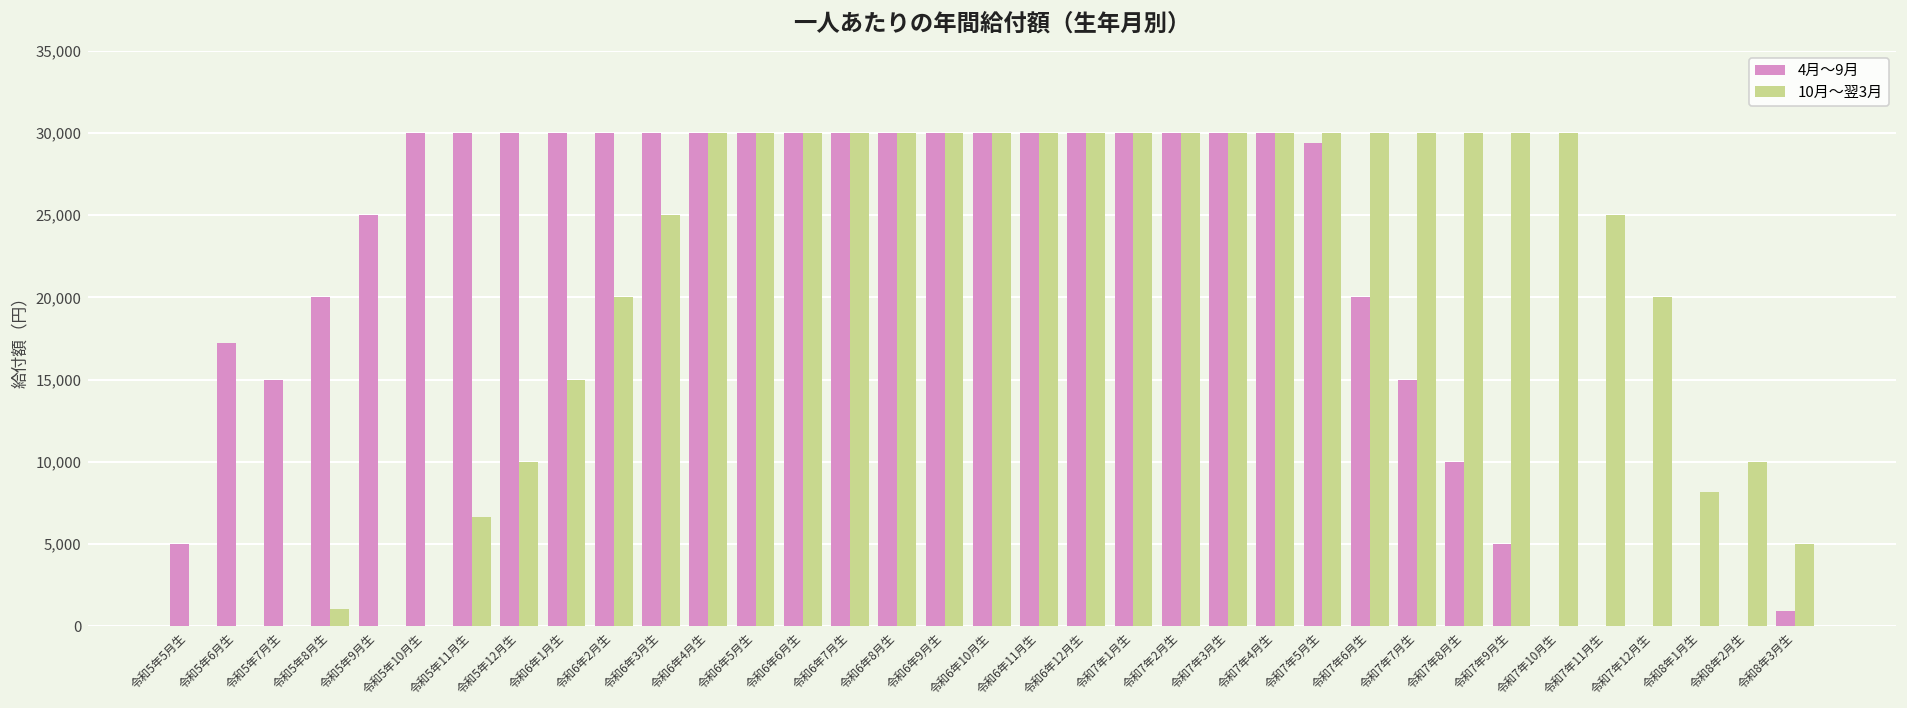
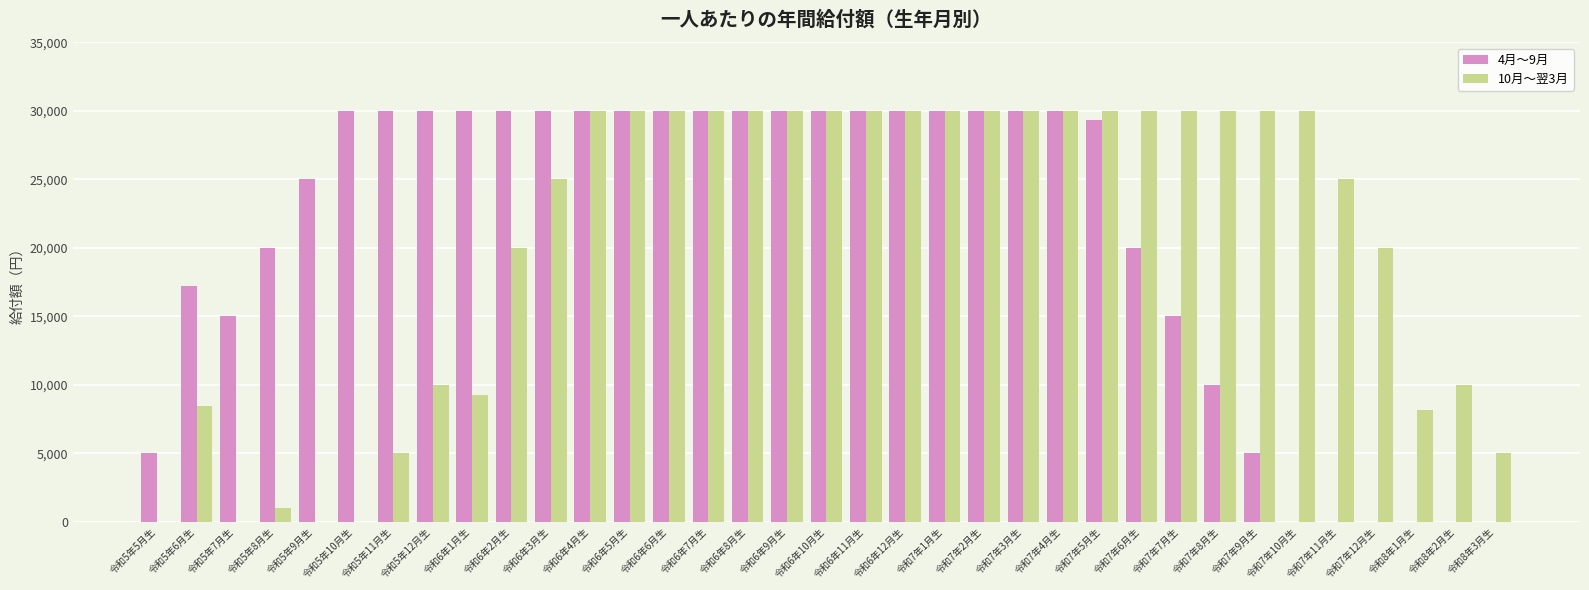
  {
    "4月～9月": {
      "令和5年5月生": "5,000",
      "令和5年6月生": "17,200",
      "令和5年7月生": "15,000",
      "令和5年8月生": "20,000",
      "令和5年9月生": "25,000",
      "令和5年10月生": "30,000",
      "令和5年11月生": "30,000",
      "令和5年12月生": "30,000",
      "令和6年1月生": "30,000",
      "令和6年2月生": "30,000",
      "令和6年3月生": "30,000",
      "令和6年4月生": "30,000",
      "令和6年5月生": "30,000",
      "令和6年6月生": "30,000",
      "令和6年7月生": "30,000",
      "令和6年8月生": "30,000",
      "令和6年9月生": "30,000",
      "令和6年10月生": "30,000",
      "令和6年11月生": "30,000",
      "令和6年12月生": "30,000",
      "令和7年1月生": "30,000",
      "令和7年2月生": "30,000",
      "令和7年3月生": "30,000",
      "令和7年4月生": "30,000",
      "令和7年5月生": "29,400",
      "令和7年6月生": "20,000",
      "令和7年7月生": "15,000",
      "令和7年8月生": "10,000",
      "令和7年9月生": "5,000",
      "令和7年10月生": "0",
      "令和7年11月生": "0",
      "令和7年12月生": "0",
      "令和8年1月生": "0",
      "令和8年2月生": "0",
-     "令和8年3月生": "1,000"
+     "令和8年3月生": "0"
    },
    "10月～翌3月": {
      "令和5年5月生": "0",
-     "令和5年6月生": "0",
+     "令和5年6月生": "8,400",
      "令和5年7月生": "0",
      "令和5年8月生": "1,000",
      "令和5年9月生": "0",
      "令和5年10月生": "0",
-     "令和5年11月生": "6,600",
+     "令和5年11月生": "5,000",
      "令和5年12月生": "10,000",
-     "令和6年1月生": "15,000",
+     "令和6年1月生": "9,300",
      "令和6年2月生": "20,000",
      "令和6年3月生": "25,000",
      "令和6年4月生": "30,000",
      "令和6年5月生": "30,000",
      "令和6年6月生": "30,000",
      "令和6年7月生": "30,000",
      "令和6年8月生": "30,000",
      "令和6年9月生": "30,000",
      "令和6年10月生": "30,000",
      "令和6年11月生": "30,000",
      "令和6年12月生": "30,000",
      "令和7年1月生": "30,000",
      "令和7年2月生": "30,000",
      "令和7年3月生": "30,000",
      "令和7年4月生": "30,000",
      "令和7年5月生": "30,000",
      "令和7年6月生": "30,000",
      "令和7年7月生": "30,000",
      "令和7年8月生": "30,000",
      "令和7年9月生": "30,000",
      "令和7年10月生": "30,000",
      "令和7年11月生": "25,000",
      "令和7年12月生": "20,000",
      "令和8年1月生": "8,100",
      "令和8年2月生": "10,000",
      "令和8年3月生": "5,000"
    }
  }
